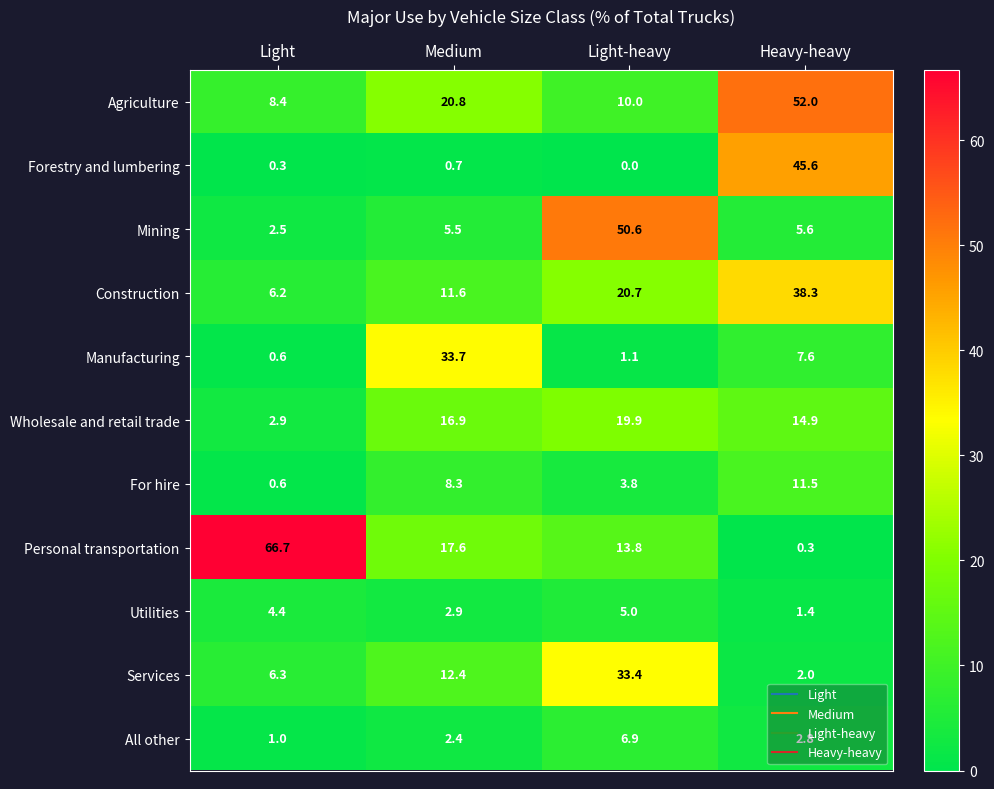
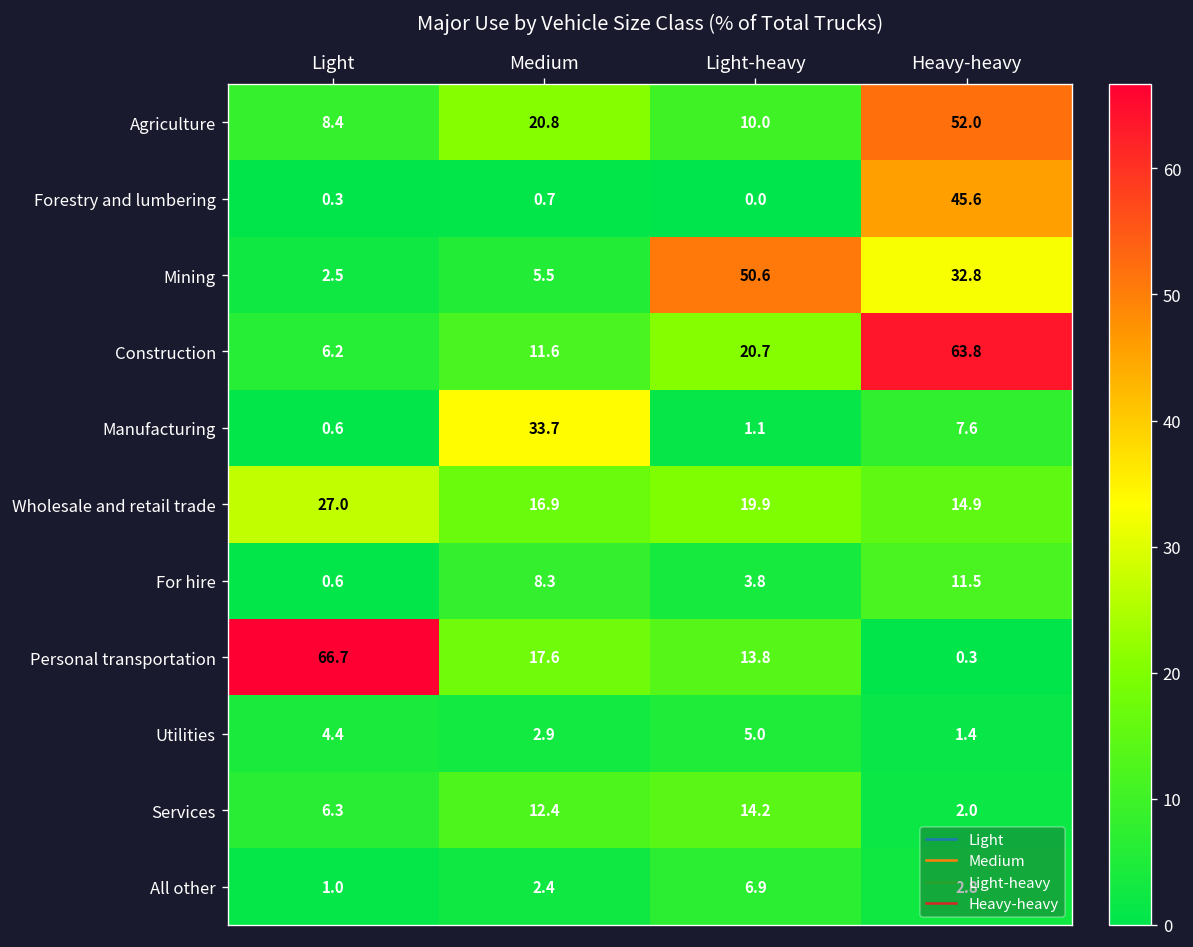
  {
    "Agriculture": {
      "Light": 8.4,
      "Medium": 20.8,
      "Light-heavy": 10.0,
      "Heavy-heavy": 52.0
    },
    "Forestry and lumbering": {
      "Light": 0.3,
      "Medium": 0.7,
      "Light-heavy": 0.0,
      "Heavy-heavy": 45.6
    },
    "Mining": {
      "Light": 2.5,
      "Medium": 5.5,
      "Light-heavy": 50.6,
-     "Heavy-heavy": 5.6
+     "Heavy-heavy": 32.8
    },
    "Construction": {
      "Light": 6.2,
      "Medium": 11.6,
      "Light-heavy": 20.7,
-     "Heavy-heavy": 38.3
+     "Heavy-heavy": 63.8
    },
    "Manufacturing": {
      "Light": 0.6,
      "Medium": 33.7,
      "Light-heavy": 1.1,
      "Heavy-heavy": 7.6
    },
    "Wholesale and retail trade": {
-     "Light": 2.9,
+     "Light": 27.0,
      "Medium": 16.9,
      "Light-heavy": 19.9,
      "Heavy-heavy": 14.9
    },
    "For hire": {
      "Light": 0.6,
      "Medium": 8.3,
      "Light-heavy": 3.8,
      "Heavy-heavy": 11.5
    },
    "Personal transportation": {
      "Light": 66.7,
      "Medium": 17.6,
      "Light-heavy": 13.8,
      "Heavy-heavy": 0.3
    },
    "Utilities": {
      "Light": 4.4,
      "Medium": 2.9,
      "Light-heavy": 5.0,
      "Heavy-heavy": 1.4
    },
    "Services": {
      "Light": 6.3,
      "Medium": 12.4,
-     "Light-heavy": 33.4,
+     "Light-heavy": 14.2,
      "Heavy-heavy": 2.0
    },
    "All other": {
      "Light": 1.0,
      "Medium": 2.4,
      "Light-heavy": 6.9
    }
  }
